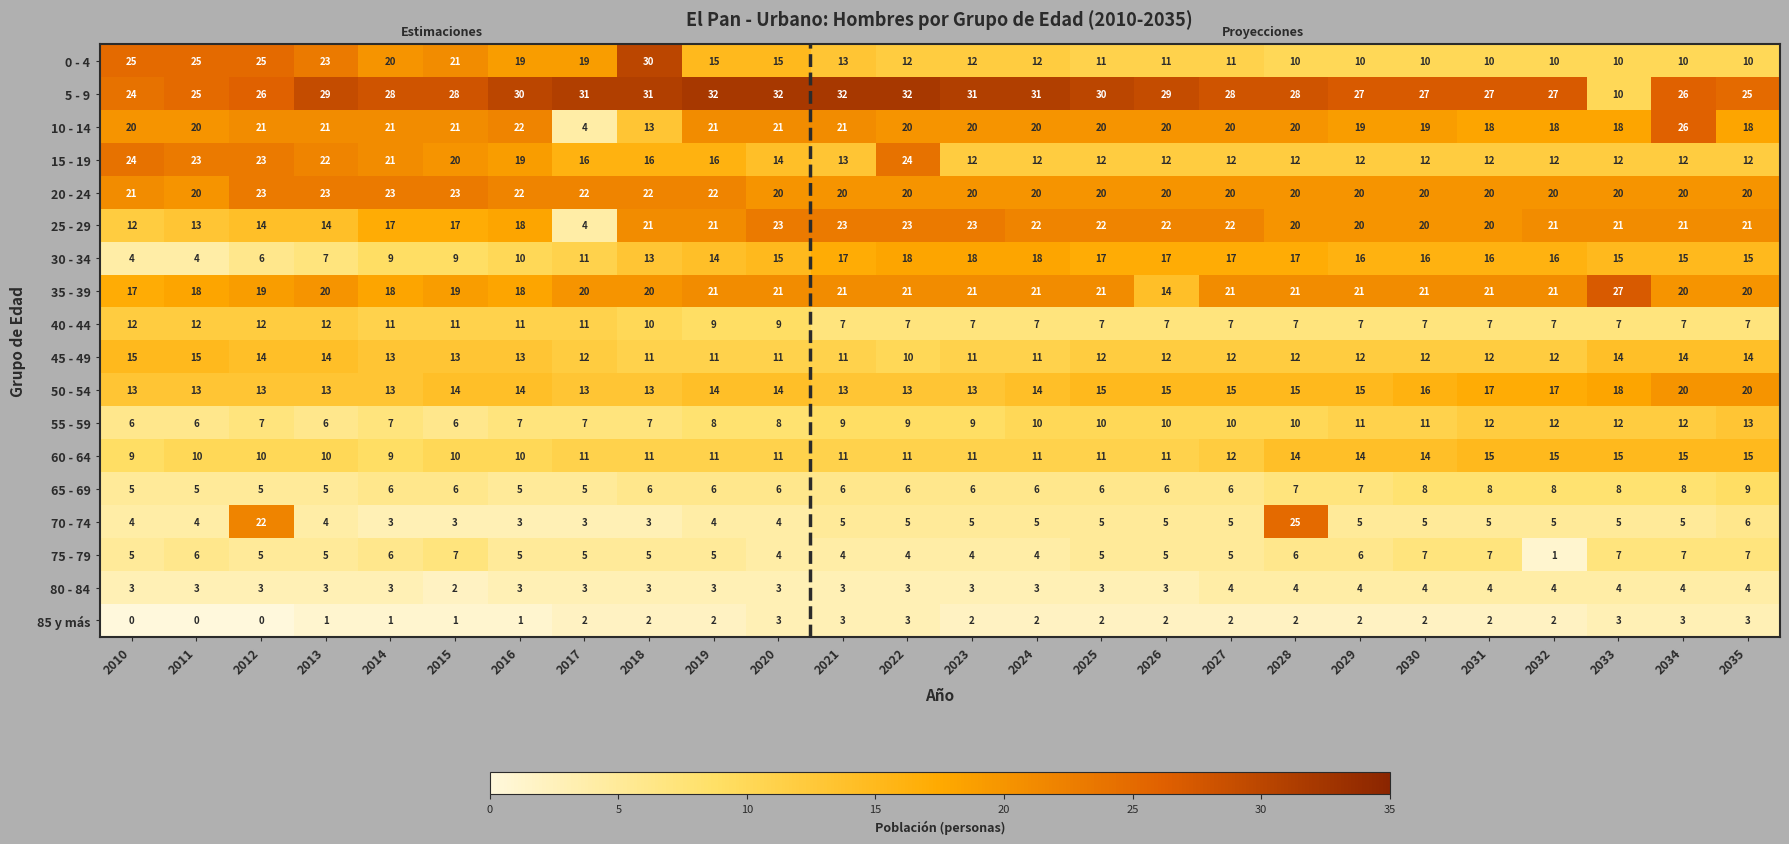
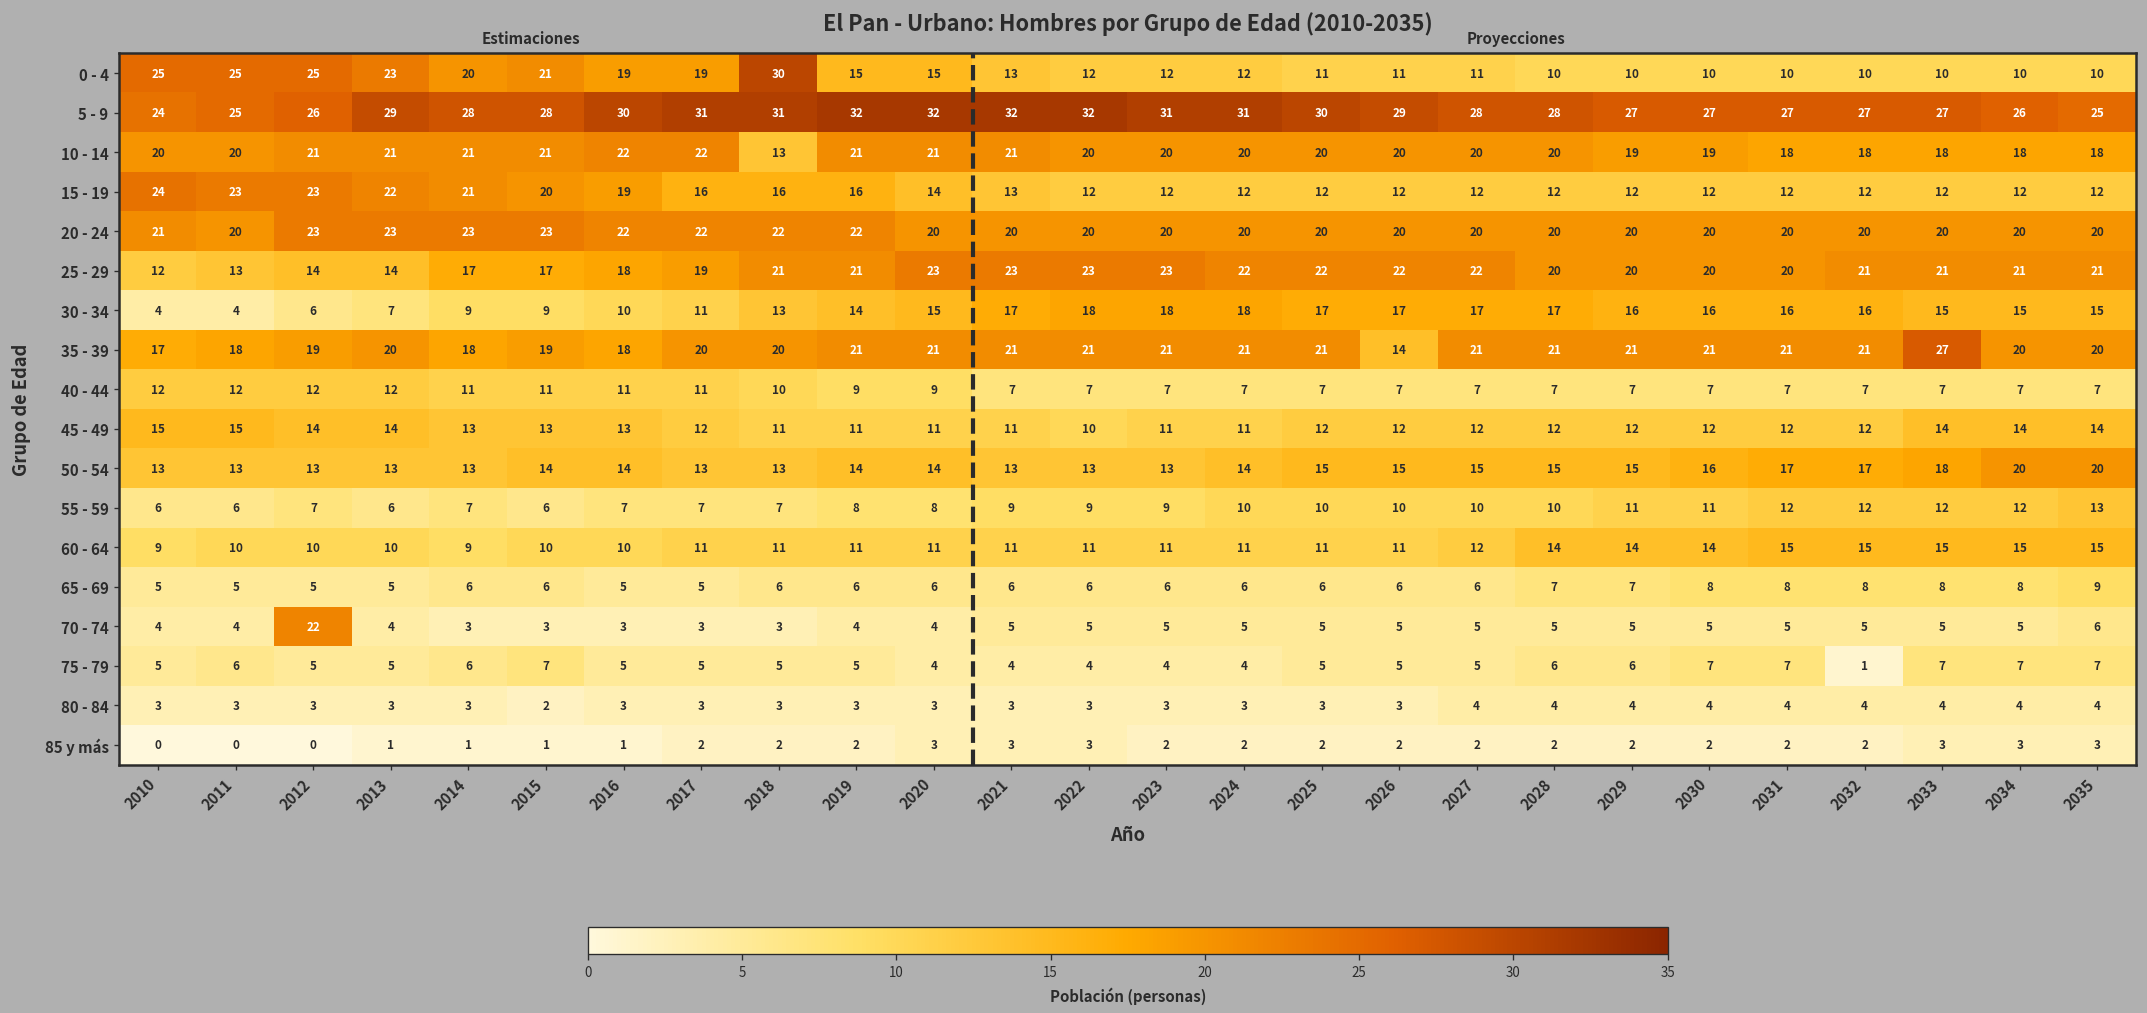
  {
    "5 - 9": {
      "2010": 24,
      "2011": 25,
      "2012": 26,
      "2013": 29,
      "2014": 28,
      "2015": 28,
      "2016": 30,
      "2017": 31,
      "2018": 31,
      "2019": 32,
      "2020": 32,
      "2021": 32,
      "2022": 32,
      "2023": 31,
      "2024": 31,
      "2025": 30,
      "2026": 29,
      "2027": 28,
      "2028": 28,
      "2029": 27,
      "2030": 27,
      "2031": 27,
      "2032": 27,
-     "2033": 10,
+     "2033": 27,
      "2034": 26,
      "2035": 25
    },
    "10 - 14": {
      "2010": 20,
      "2011": 20,
      "2012": 21,
      "2013": 21,
      "2014": 21,
      "2015": 21,
      "2016": 22,
-     "2017": 4,
+     "2017": 22,
      "2018": 13,
      "2019": 21,
      "2020": 21,
      "2021": 21,
      "2022": 20,
      "2023": 20,
      "2024": 20,
      "2025": 20,
      "2026": 20,
      "2027": 20,
      "2028": 20,
      "2029": 19,
      "2030": 19,
      "2031": 18,
      "2032": 18,
      "2033": 18,
-     "2034": 26,
+     "2034": 18,
      "2035": 18
    },
    "15 - 19": {
      "2010": 24,
      "2011": 23,
      "2012": 23,
      "2013": 22,
      "2014": 21,
      "2015": 20,
      "2016": 19,
      "2017": 16,
      "2018": 16,
      "2019": 16,
      "2020": 14,
      "2021": 13,
-     "2022": 24,
+     "2022": 12,
      "2023": 12,
      "2024": 12,
      "2025": 12,
      "2026": 12,
      "2027": 12,
      "2028": 12,
      "2029": 12,
      "2030": 12,
      "2031": 12,
      "2032": 12,
      "2033": 12,
      "2034": 12,
      "2035": 12
    },
    "25 - 29": {
      "2010": 12,
      "2011": 13,
      "2012": 14,
      "2013": 14,
      "2014": 17,
      "2015": 17,
      "2016": 18,
-     "2017": 4,
+     "2017": 19,
      "2018": 21,
      "2019": 21,
      "2020": 23,
      "2021": 23,
      "2022": 23,
      "2023": 23,
      "2024": 22,
      "2025": 22,
      "2026": 22,
      "2027": 22,
      "2028": 20,
      "2029": 20,
      "2030": 20,
      "2031": 20,
      "2032": 21,
      "2033": 21,
      "2034": 21,
      "2035": 21
    },
    "70 - 74": {
      "2010": 4,
      "2011": 4,
      "2012": 22,
      "2013": 4,
      "2014": 3,
      "2015": 3,
      "2016": 3,
      "2017": 3,
      "2018": 3,
      "2019": 4,
      "2020": 4,
      "2021": 5,
      "2022": 5,
      "2023": 5,
      "2024": 5,
      "2025": 5,
      "2026": 5,
      "2027": 5,
-     "2028": 25,
+     "2028": 5,
      "2029": 5,
      "2030": 5,
      "2031": 5,
      "2032": 5,
      "2033": 5,
      "2034": 5,
      "2035": 6
    }
  }
